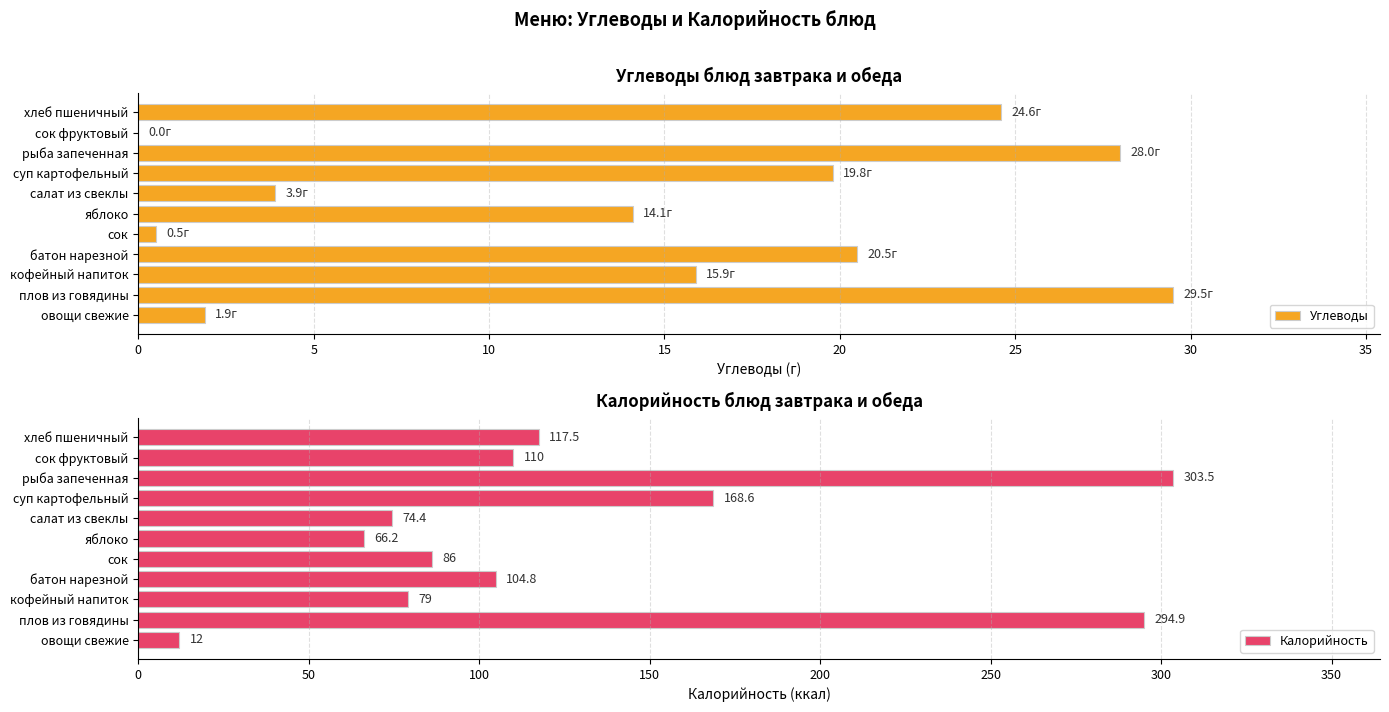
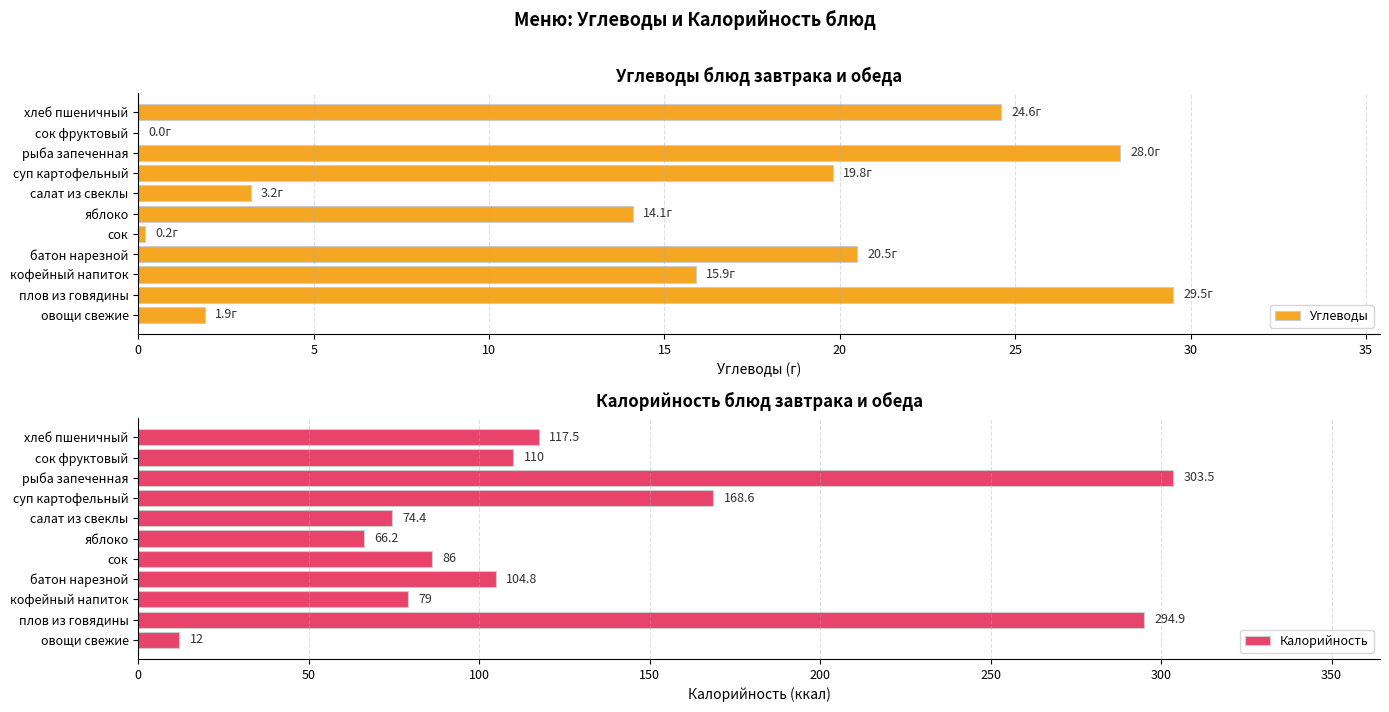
  {
    "Углеводы блюд завтрака и обеда": {
      "хлеб пшеничный": "24.6г",
      "сок фруктовый": "0.0г",
      "рыба запеченная": "28.0г",
      "суп картофельный": "19.8г",
-     "салат из свеклы": "3.9г",
+     "салат из свеклы": "3.2г",
      "яблоко": "14.1г",
-     "сок": "0.5г",
+     "сок": "0.2г",
      "батон нарезной": "20.5г",
      "кофейный напиток": "15.9г",
      "плов из говядины": "29.5г",
      "овощи свежие": "1.9г"
    },
    "Калорийность блюд завтрака и обеда": {
      "хлеб пшеничный": "117.5",
      "сок фруктовый": "110",
      "рыба запеченная": "303.5",
      "суп картофельный": "168.6",
      "салат из свеклы": "74.4",
      "яблоко": "66.2",
      "сок": "86",
      "батон нарезной": "104.8",
      "кофейный напиток": "79",
      "плов из говядины": "294.9",
      "овощи свежие": "12"
    }
  }
